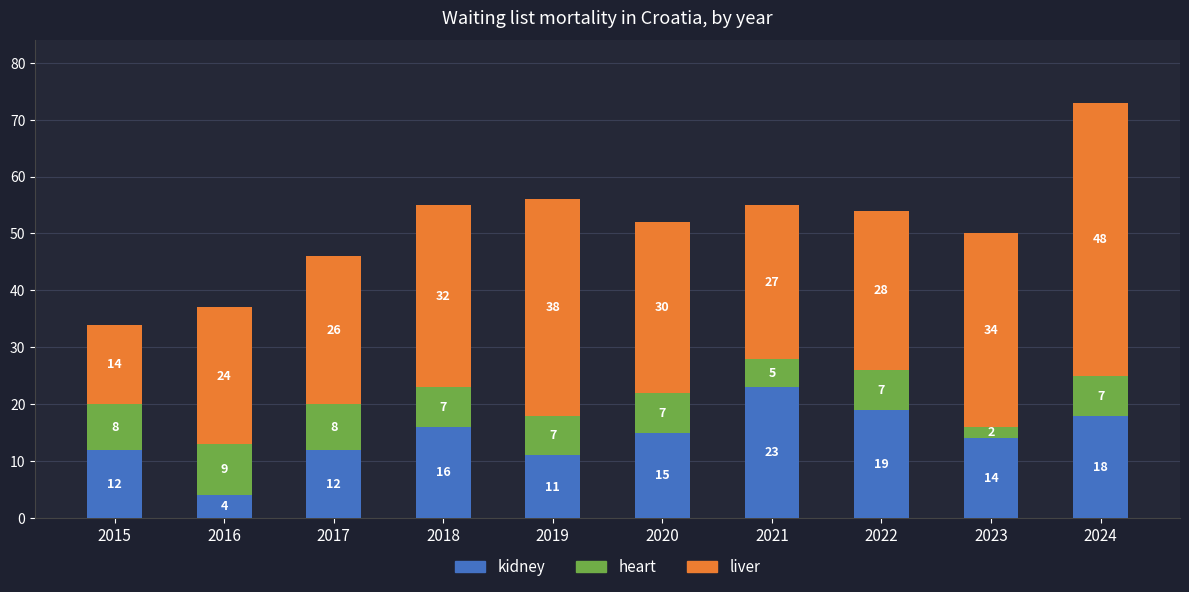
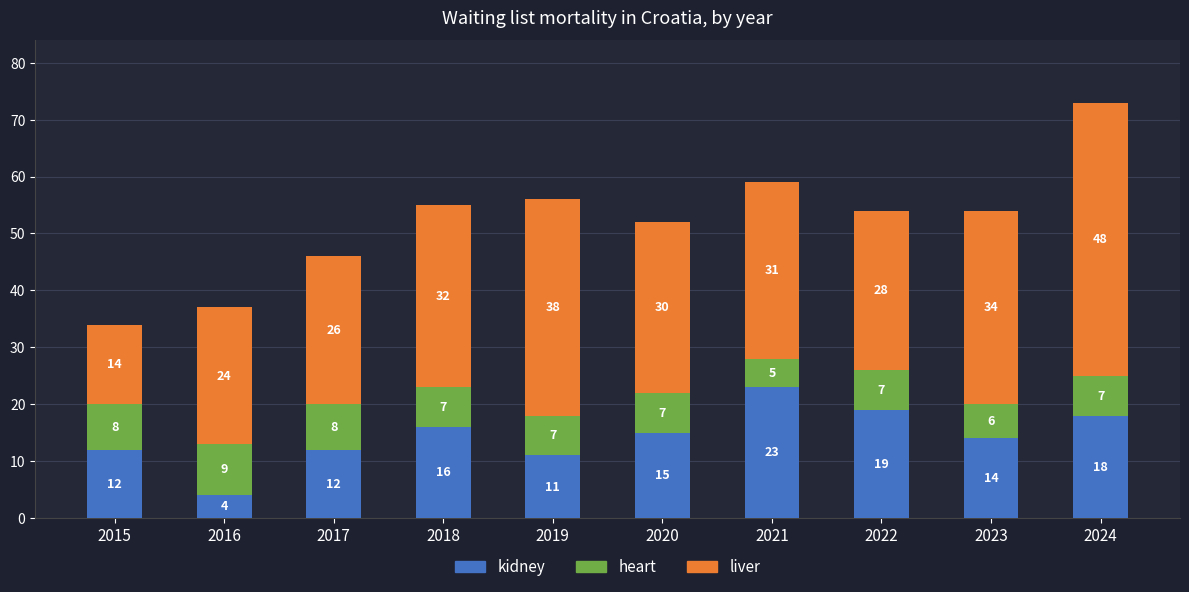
  {
    "kidney": {
      "2015": 12,
      "2016": 4,
      "2017": 12,
      "2018": 16,
      "2019": 11,
      "2020": 15,
      "2021": 23,
      "2022": 19,
      "2023": 14,
      "2024": 18
    },
    "heart": {
      "2015": 8,
      "2016": 9,
      "2017": 8,
      "2018": 7,
      "2019": 7,
      "2020": 7,
      "2021": 5,
      "2022": 7,
-     "2023": 2,
+     "2023": 6,
      "2024": 7
    },
    "liver": {
      "2015": 14,
      "2016": 24,
      "2017": 26,
      "2018": 32,
      "2019": 38,
      "2020": 30,
-     "2021": 27,
+     "2021": 31,
      "2022": 28,
      "2023": 34,
      "2024": 48
    }
  }
